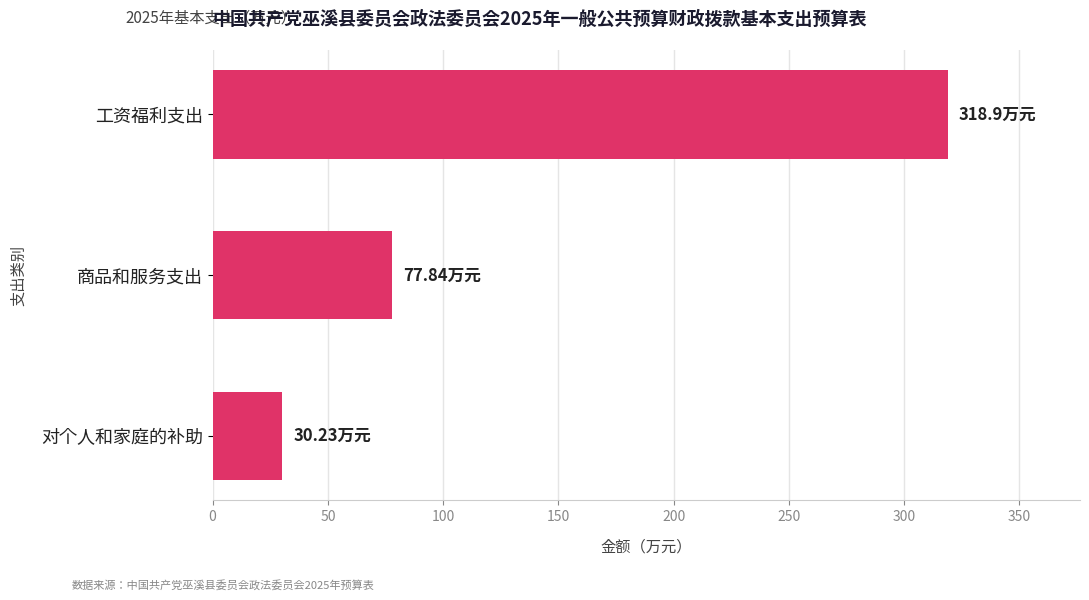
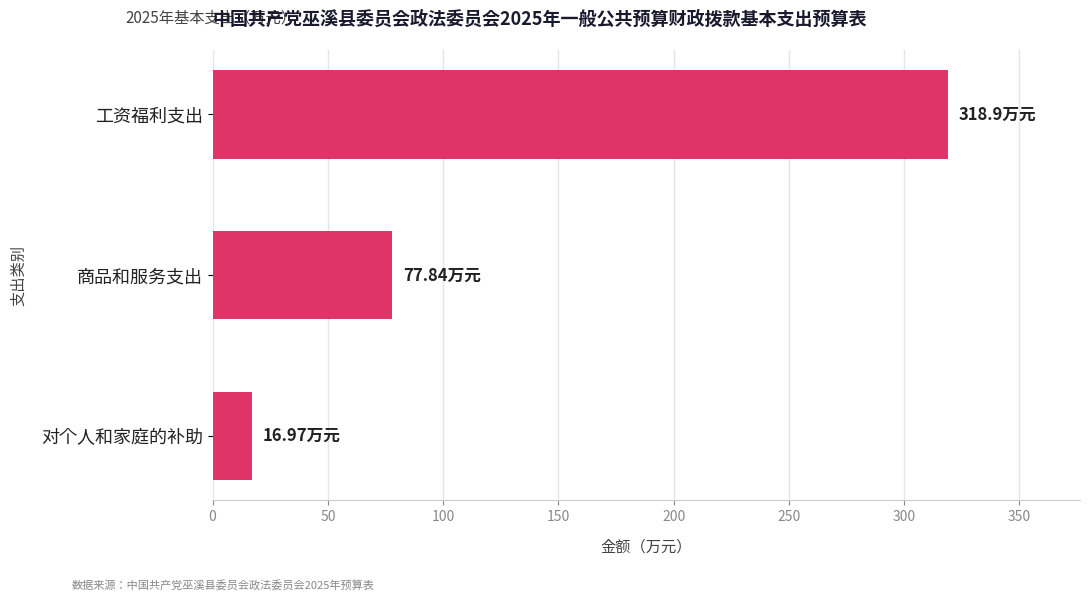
  {
    "工资福利支出": 318.9,
    "商品和服务支出": 77.84,
-   "对个人和家庭的补助": 30.23
+   "对个人和家庭的补助": 16.97
  }
